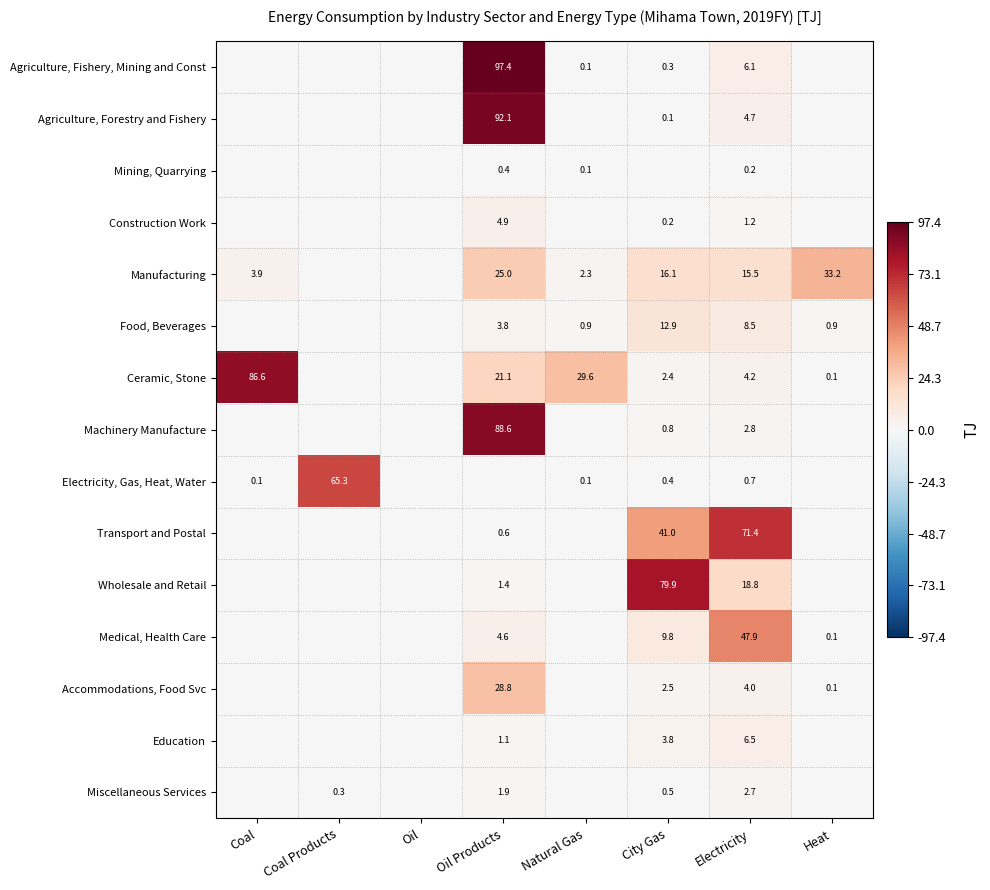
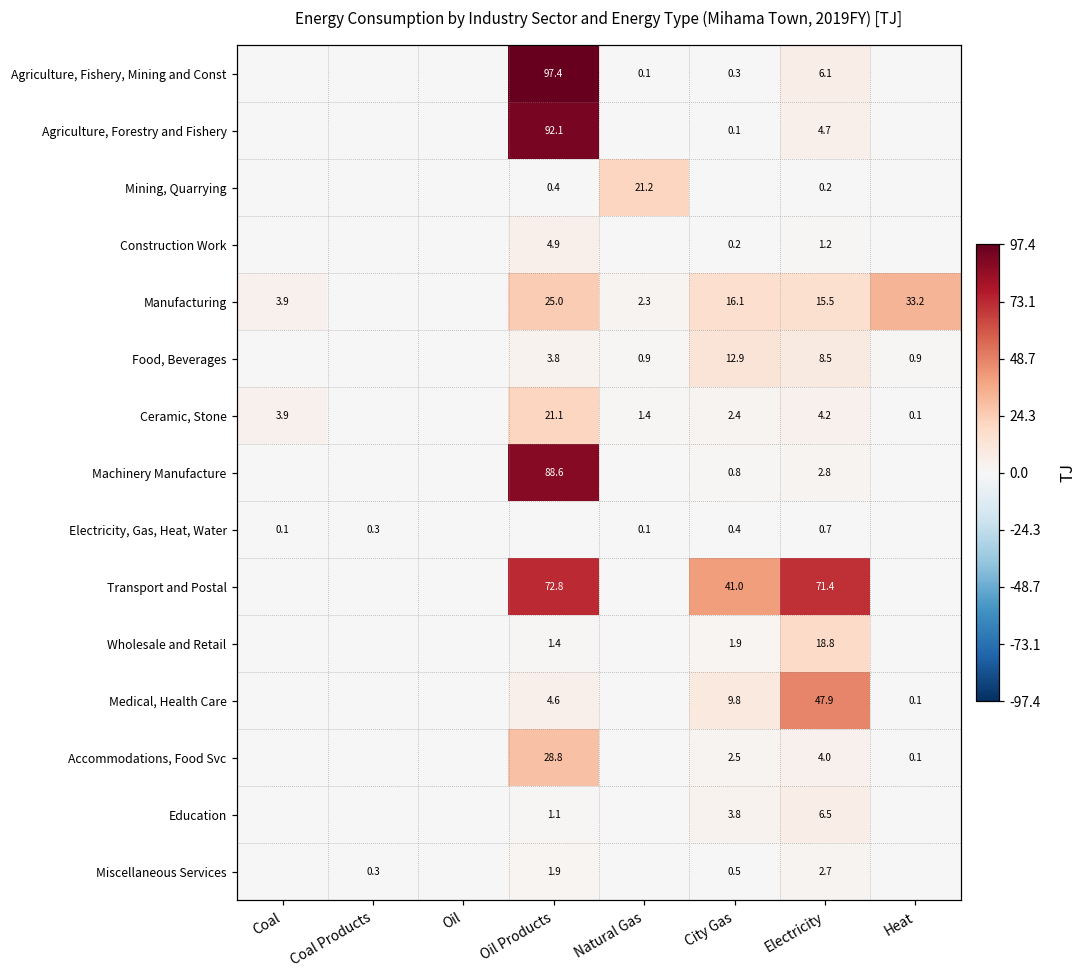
  {
    "Agriculture, Fishery, Mining and Const": {
      "Oil Products": 97.4,
      "Natural Gas": 0.1,
      "City Gas": 0.3,
      "Electricity": 6.1
    },
    "Agriculture, Forestry and Fishery": {
      "Oil Products": 92.1,
      "City Gas": 0.1,
      "Electricity": 4.7
    },
    "Mining, Quarrying": {
      "Oil Products": 0.4,
-     "Natural Gas": 0.1,
+     "Natural Gas": 21.2,
      "Electricity": 0.2
    },
    "Construction Work": {
      "Oil Products": 4.9,
      "City Gas": 0.2,
      "Electricity": 1.2
    },
    "Manufacturing": {
      "Coal": 3.9,
      "Oil Products": 25.0,
      "Natural Gas": 2.3,
      "City Gas": 16.1,
      "Electricity": 15.5,
      "Heat": 33.2
    },
    "Food, Beverages": {
      "Oil Products": 3.8,
      "Natural Gas": 0.9,
      "City Gas": 12.9,
      "Electricity": 8.5,
      "Heat": 0.9
    },
    "Ceramic, Stone": {
-     "Coal": 86.6,
+     "Coal": 3.9,
      "Oil Products": 21.1,
-     "Natural Gas": 29.6,
+     "Natural Gas": 1.4,
      "City Gas": 2.4,
      "Electricity": 4.2,
      "Heat": 0.1
    },
    "Machinery Manufacture": {
      "Oil Products": 88.6,
      "City Gas": 0.8,
      "Electricity": 2.8
    },
    "Electricity, Gas, Heat, Water": {
      "Coal": 0.1,
-     "Coal Products": 65.3,
+     "Coal Products": 0.3,
      "Natural Gas": 0.1,
      "City Gas": 0.4,
      "Electricity": 0.7
    },
    "Transport and Postal": {
-     "Oil Products": 0.6,
+     "Oil Products": 72.8,
      "City Gas": 41.0,
      "Electricity": 71.4
    },
    "Wholesale and Retail": {
      "Oil Products": 1.4,
-     "City Gas": 79.9,
+     "City Gas": 1.9,
      "Electricity": 18.8
    },
    "Medical, Health Care": {
      "Oil Products": 4.6,
      "City Gas": 9.8,
      "Electricity": 47.9,
      "Heat": 0.1
    },
    "Accommodations, Food Svc": {
      "Oil Products": 28.8,
      "City Gas": 2.5,
      "Electricity": 4.0,
      "Heat": 0.1
    },
    "Education": {
      "Oil Products": 1.1,
      "City Gas": 3.8,
      "Electricity": 6.5
    },
    "Miscellaneous Services": {
      "Coal Products": 0.3,
      "Oil Products": 1.9,
      "City Gas": 0.5,
      "Electricity": 2.7
    }
  }
